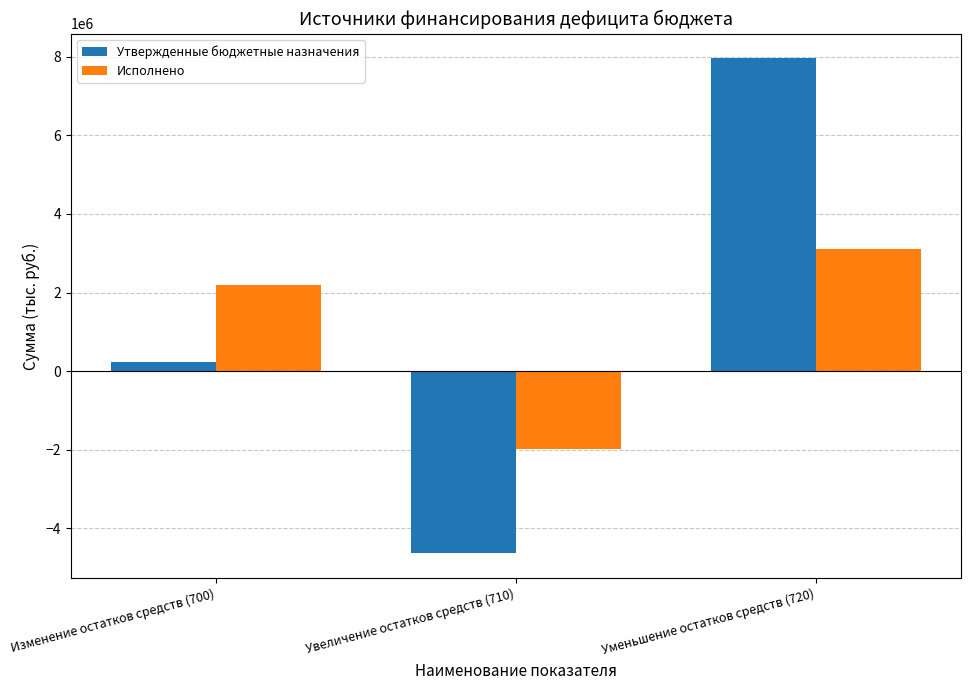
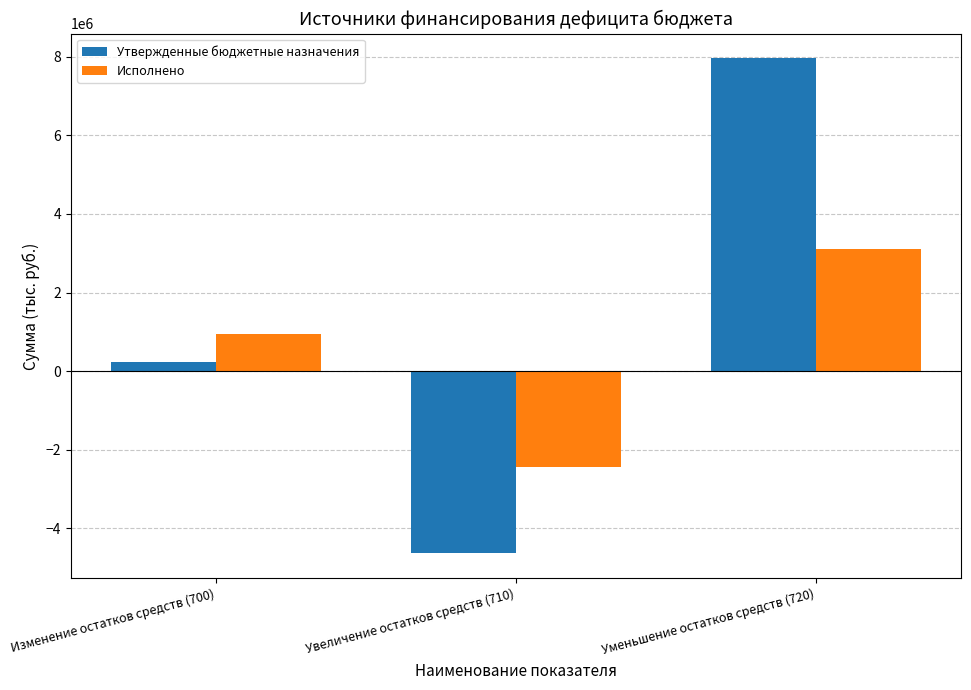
  {
    "Утвержденные бюджетные назначения": {
      "Изменение остатков средств (700)": 200000,
      "Увеличение остатков средств (710)": -4600000,
      "Уменьшение остатков средств (720)": 8000000
    },
    "Исполнено": {
-     "Изменение остатков средств (700)": 2200000,
-     "Увеличение остатков средств (710)": -2000000,
+     "Изменение остатков средств (700)": 1000000,
+     "Увеличение остатков средств (710)": -2400000,
      "Уменьшение остатков средств (720)": 3100000
    }
  }
